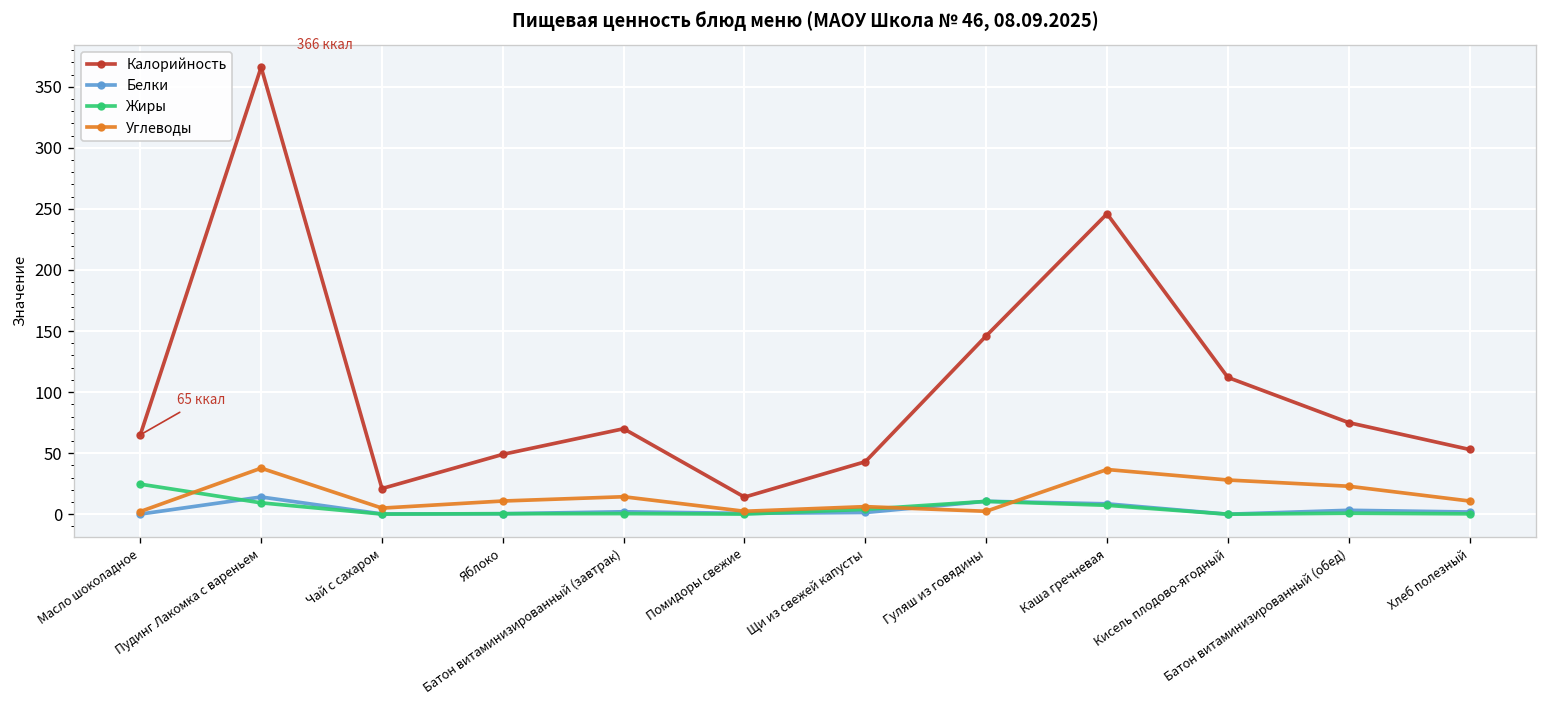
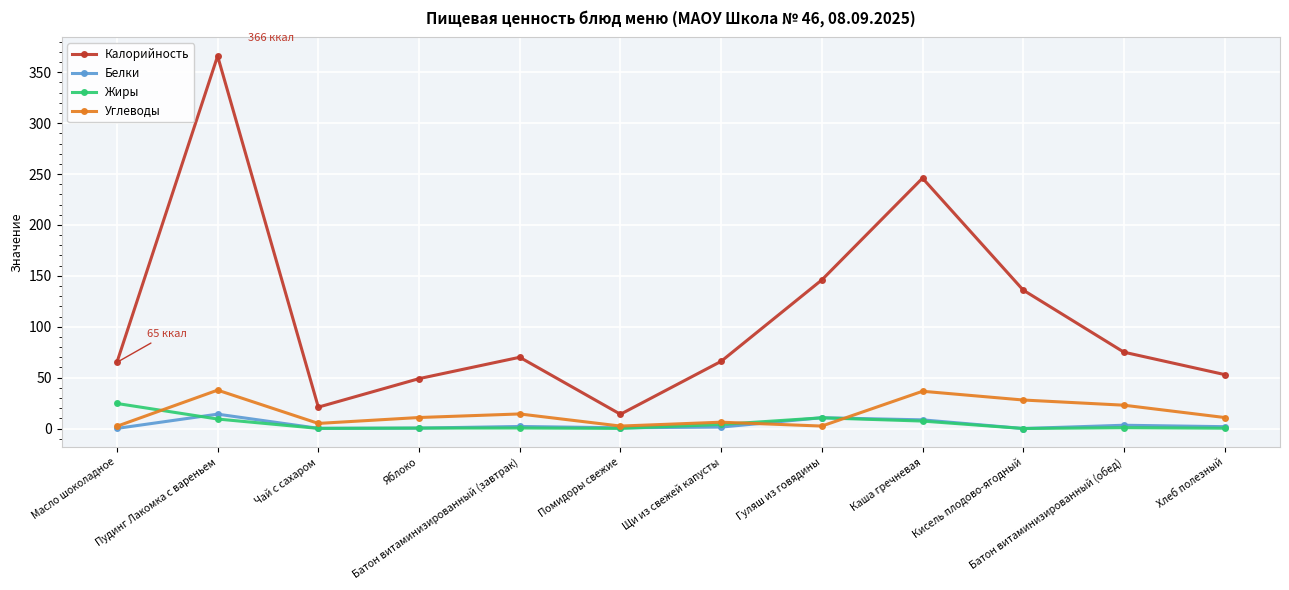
  {
    "Калорийность": {
      "Пудинг Лакомка с вареньем": 366,
      "Чай с сахаром": 21,
      "Яблоко": 49,
      "Батон витаминизированный (завтрак)": 70,
      "Помидоры свежие": 14,
-     "Щи из свежей капусты": 43,
+     "Щи из свежей капусты": 66,
      "Гуляш из говядины": 146,
      "Каша гречневая": 246,
-     "Кисель плодово-ягодный": 112,
+     "Кисель плодово-ягодный": 136,
      "Батон витаминизированный (обед)": 75,
      "Хлеб полезный": 53
    },
    "Белки": {
      "Пудинг Лакомка с вареньем": 14,
      "Щи из свежей капусты": 1
    },
    "Жиры": {
      "Масло шоколадное": 25,
      "Пудинг Лакомка с вареньем": 9
    },
    "Углеводы": {
      "Пудинг Лакомка с вареньем": 38,
      "Чай с сахаром": 5,
      "Яблоко": 11,
      "Батон витаминизированный (завтрак)": 14,
      "Гуляш из говядины": 2,
      "Каша гречневая": 37,
      "Кисель плодово-ягодный": 28,
      "Батон витаминизированный (обед)": 23,
      "Хлеб полезный": 11
    }
  }
